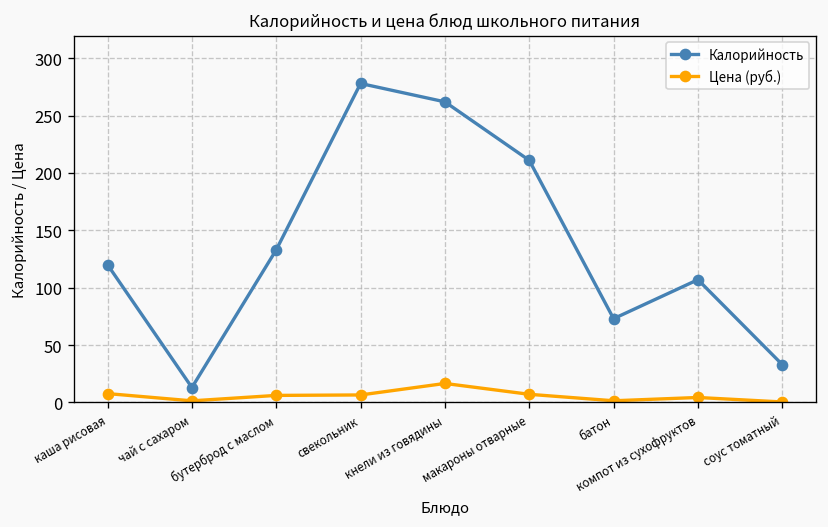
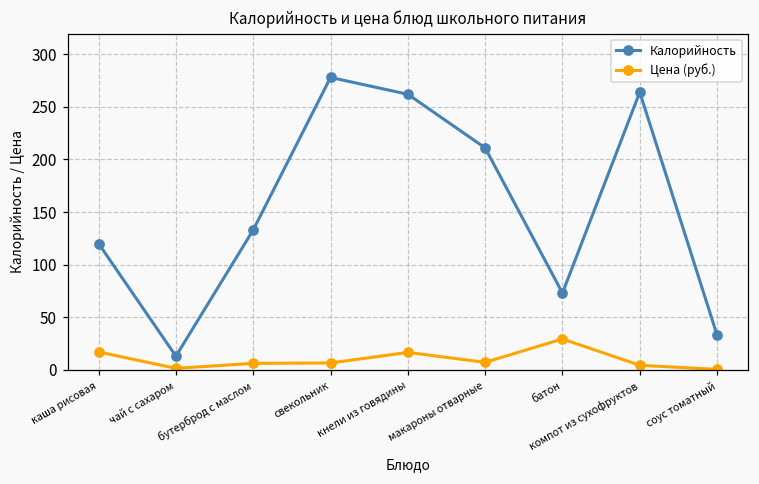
  {
    "Калорийность": {
      "каша рисовая": 120,
      "чай с сахаром": 10,
      "бутерброд с маслом": 130,
      "свекольник": 280,
      "кнели из говядины": 260,
      "макароны отварные": 210,
      "батон": 70,
-     "компот из сухофруктов": 110,
+     "компот из сухофруктов": 260,
      "соус томатный": 30
    },
    "Цена (руб.)": {
-     "каша рисовая": 10,
+     "каша рисовая": 20,
      "чай с сахаром": 0,
      "бутерброд с маслом": 10,
      "свекольник": 10,
      "кнели из говядины": 20,
      "макароны отварные": 10,
-     "батон": 0,
+     "батон": 30,
      "компот из сухофруктов": 0,
      "соус томатный": 0
    }
  }
